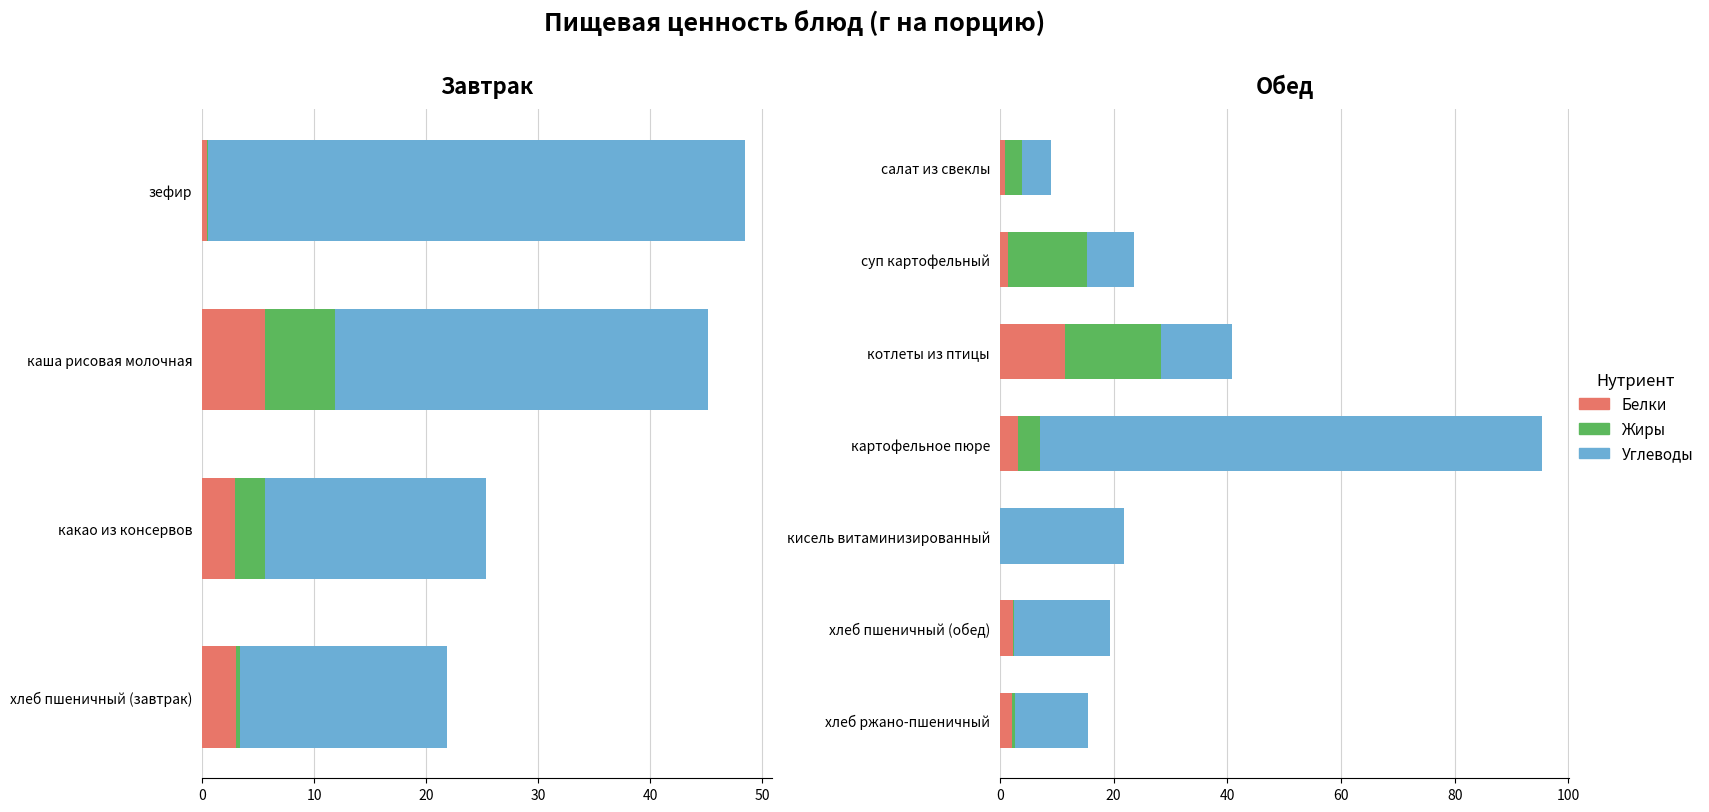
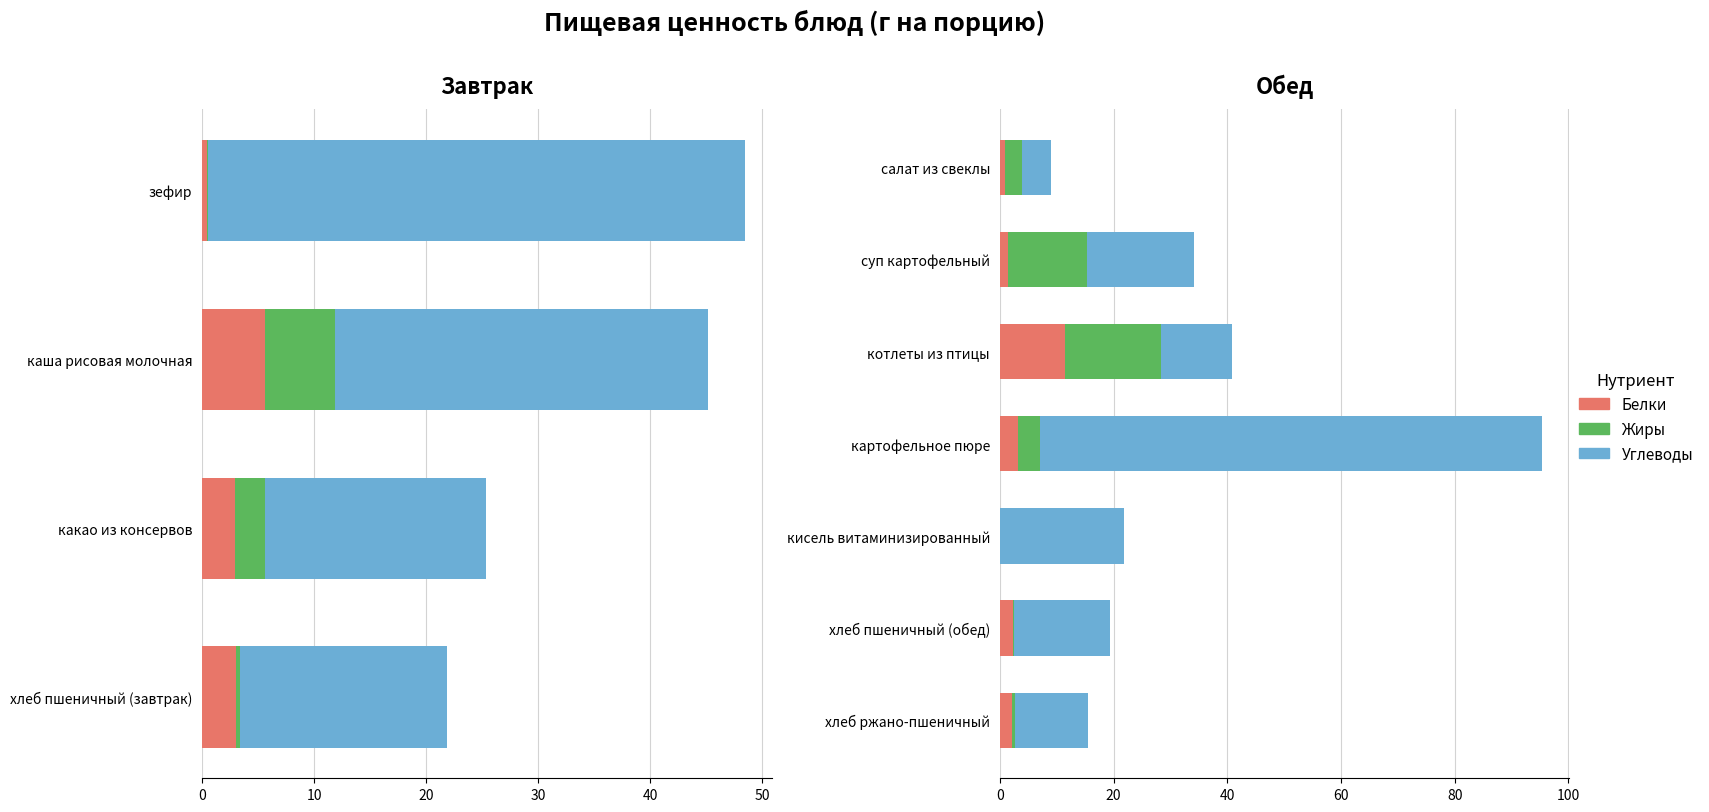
  {
    "Завтрак": {
      "Белки": {
        "зефир": 0.5,
        "каша рисовая молочная": 5.6,
        "какао из консервов": 3.0,
        "хлеб пшеничный (завтрак)": 3.0
      },
      "Жиры": {
        "каша рисовая молочная": 6.3,
        "какао из консервов": 2.7,
        "хлеб пшеничный (завтрак)": 0.4
      },
      "Углеводы": {
        "зефир": 47.9,
        "каша рисовая молочная": 33.3,
        "какао из консервов": 19.7,
        "хлеб пшеничный (завтрак)": 18.5
      }
    },
    "Обед": {
      "Белки": {
        "салат из свеклы": 1,
        "суп картофельный": 1,
        "котлеты из птицы": 12,
        "картофельное пюре": 3,
        "кисель витаминизированный": 0,
        "хлеб пшеничный (обед)": 2,
        "хлеб ржано-пшеничный": 2
      },
      "Жиры": {
        "салат из свеклы": 3,
        "суп картофельный": 14,
        "котлеты из птицы": 17,
        "картофельное пюре": 4,
        "кисель витаминизированный": 0
      },
      "Углеводы": {
        "салат из свеклы": 5,
-       "суп картофельный": 8,
+       "суп картофельный": 19,
        "котлеты из птицы": 13,
        "картофельное пюре": 88,
        "кисель витаминизированный": 22,
        "хлеб пшеничный (обед)": 17,
        "хлеб ржано-пшеничный": 13
      }
    }
  }
